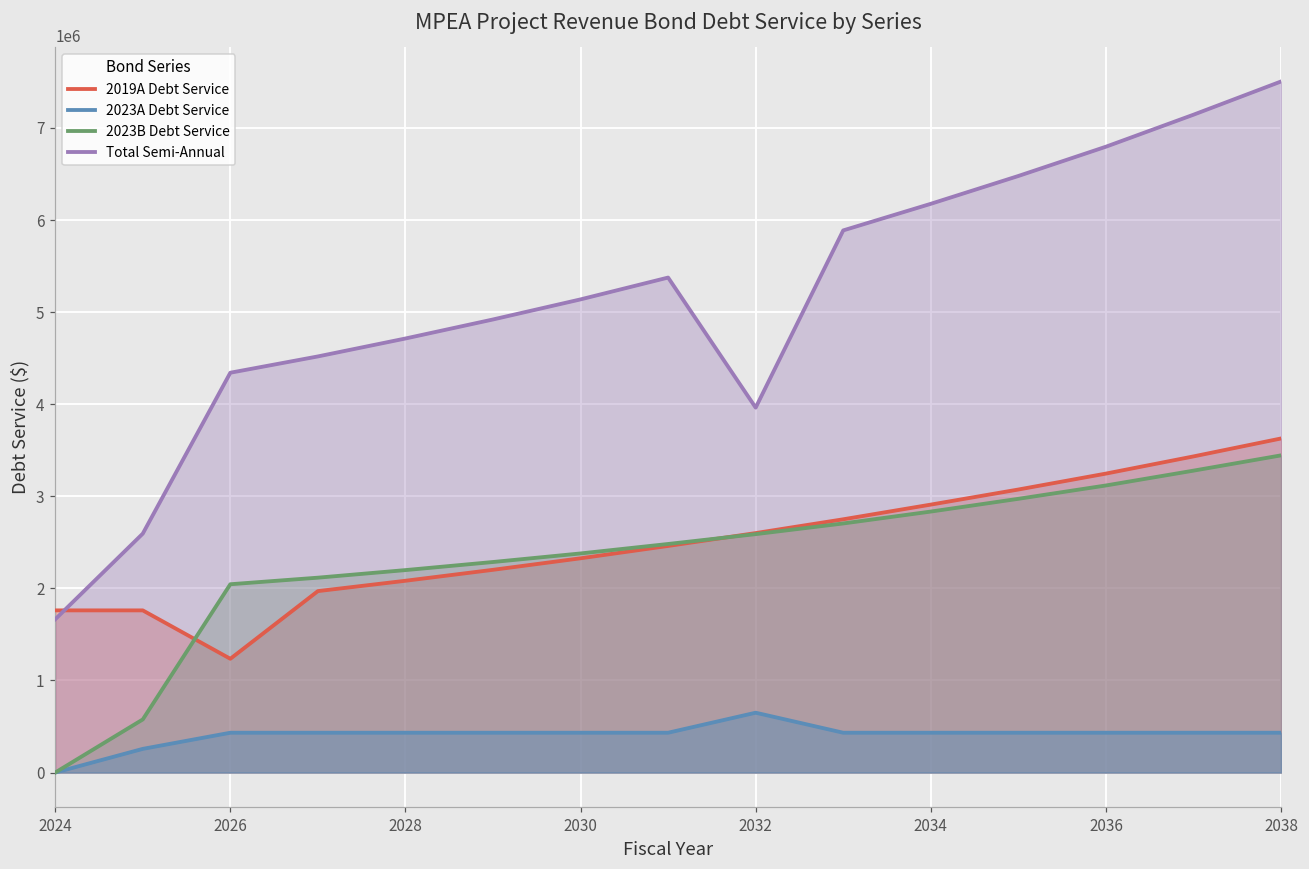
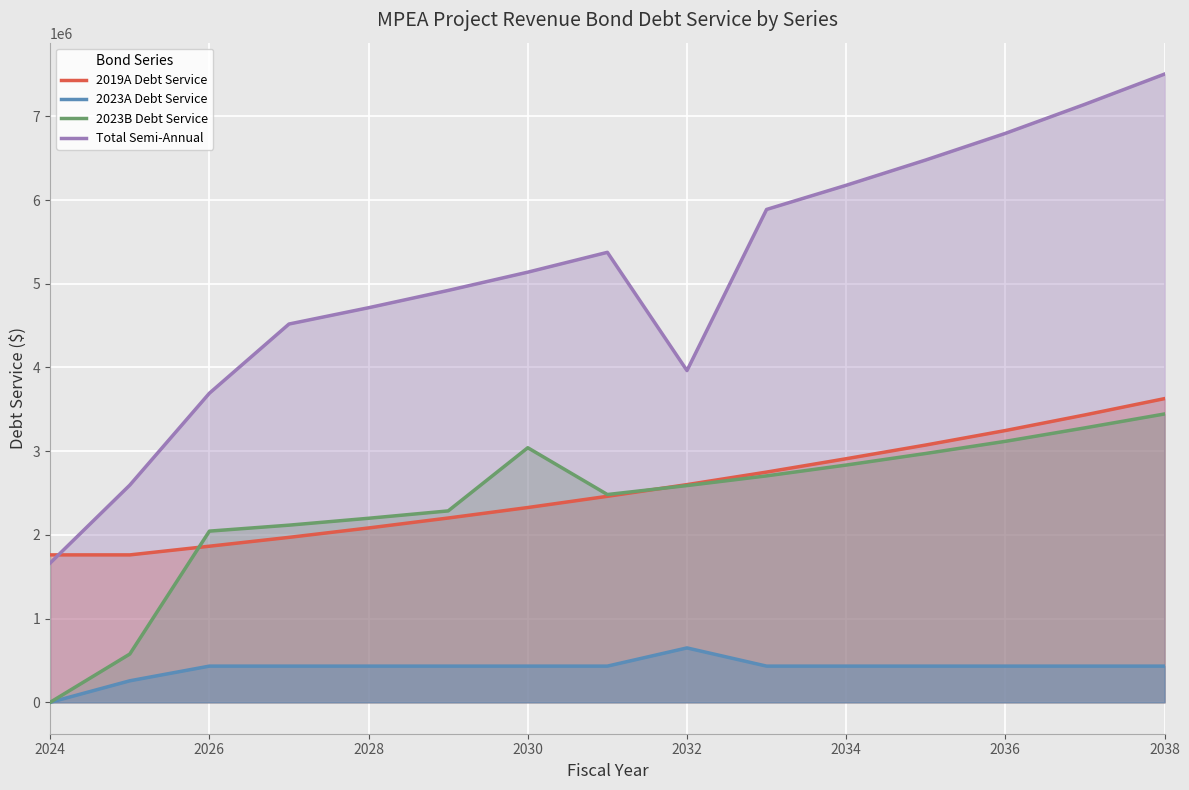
  {
    "2019A Debt Service": {
      "2024": 1800000,
-     "2026": 1200000,
+     "2026": 1900000,
      "2028": 2100000,
      "2030": 2300000,
      "2034": 2900000,
      "2036": 3200000,
      "2038": 3600000
    },
    "2023A Debt Service": {
      "2026": 400000,
      "2028": 400000,
      "2030": 400000,
      "2032": 600000,
      "2034": 400000,
      "2036": 400000,
      "2038": 400000
    },
    "2023B Debt Service": {
      "2026": 2000000,
      "2028": 2200000,
-     "2030": 2400000,
+     "2030": 3000000,
      "2034": 2800000,
      "2036": 3100000,
      "2038": 3400000
    },
    "Total Semi-Annual": {
      "2024": 1700000,
-     "2026": 4300000,
+     "2026": 3700000,
      "2028": 4700000,
      "2030": 5100000,
      "2032": 4000000,
      "2034": 6200000,
      "2036": 6800000,
      "2038": 7500000
    }
  }
